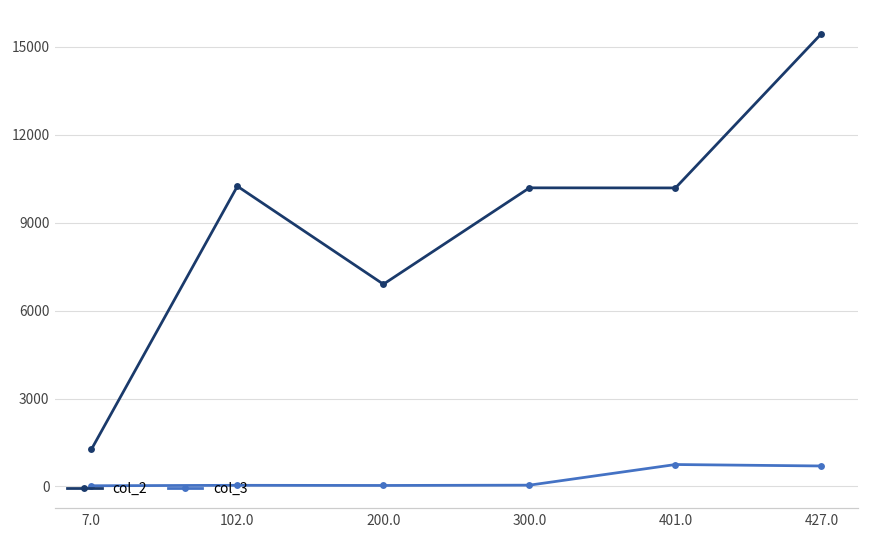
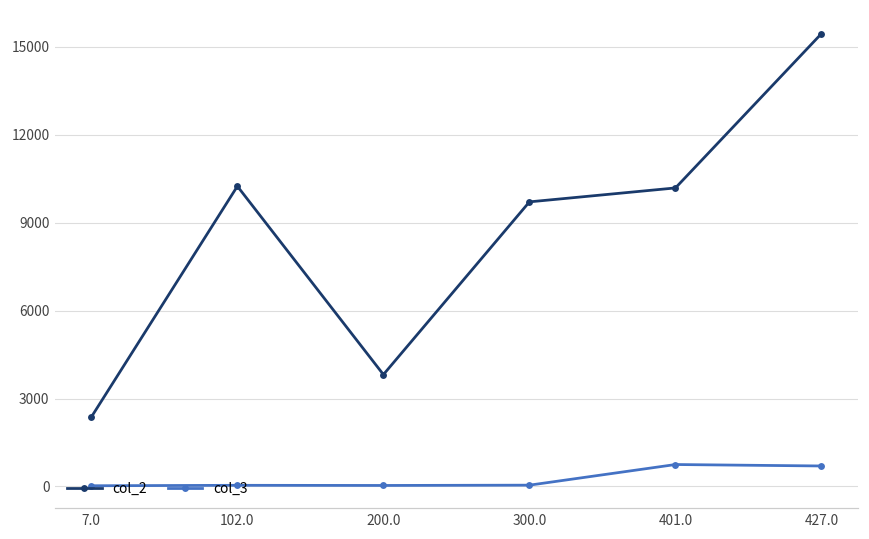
  {
    "col_2": {
-     "7.0": 1300,
+     "7.0": 2400,
      "102.0": 10200,
-     "200.0": 6900,
-     "300.0": 10200,
+     "200.0": 3800,
+     "300.0": 9700,
      "401.0": 10200,
      "427.0": 15500
    },
    "col_3": {
      "7.0": 0,
      "102.0": 0,
      "200.0": 0,
      "300.0": 0,
      "401.0": 700,
      "427.0": 700
    }
  }
